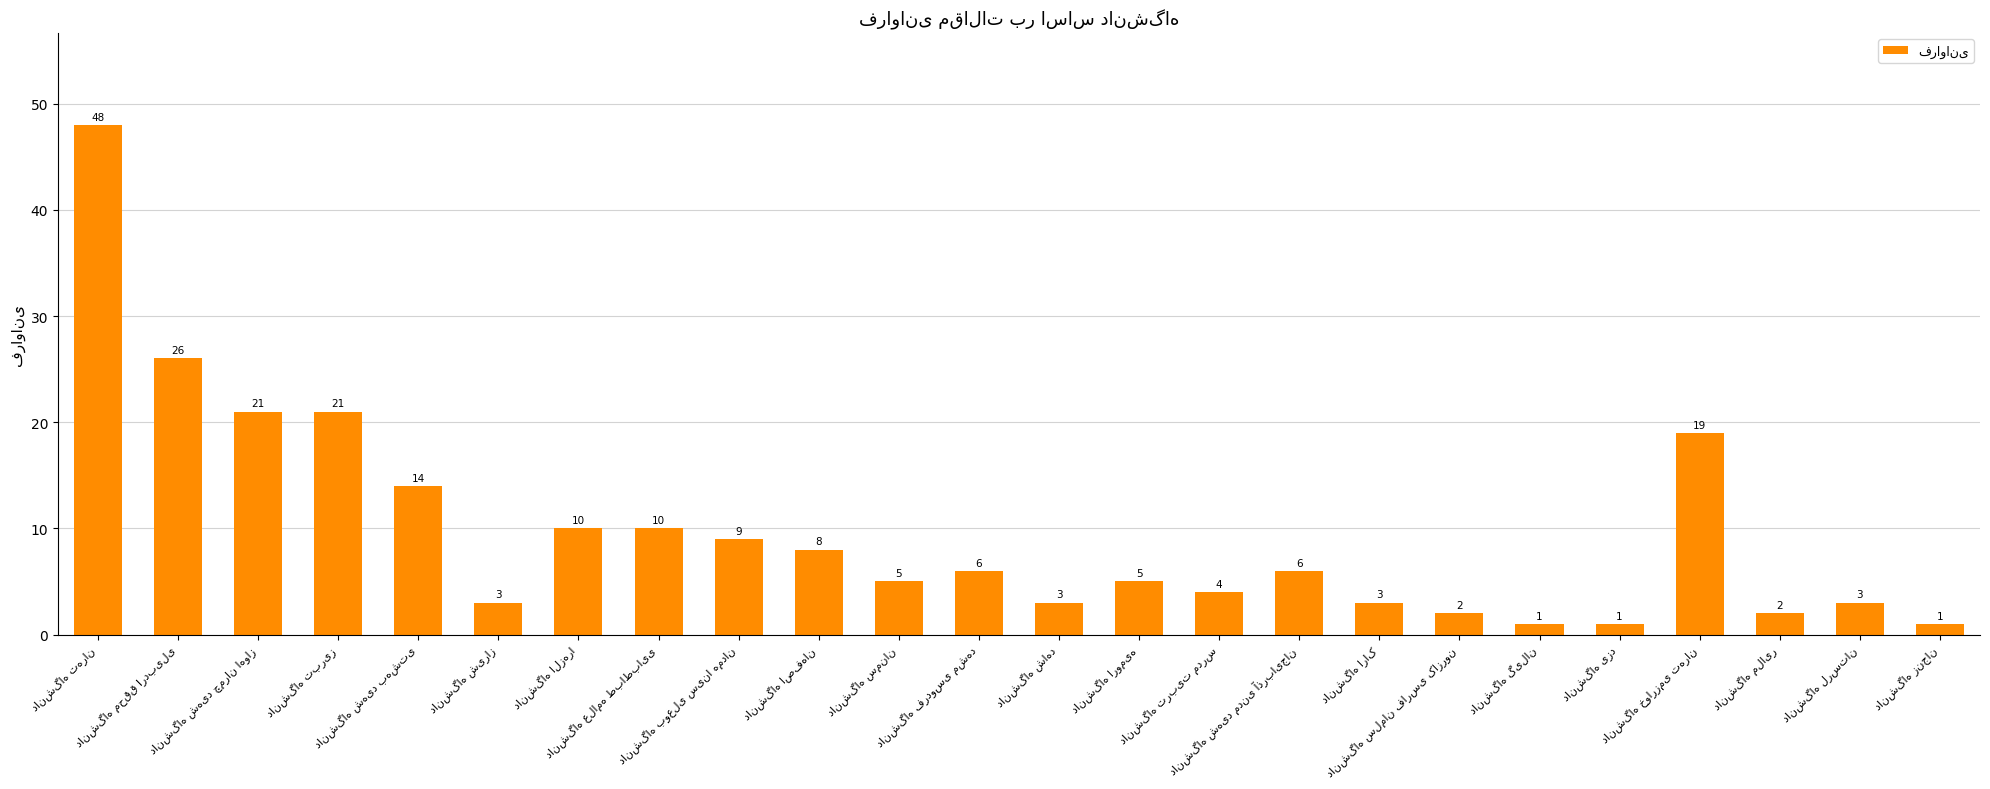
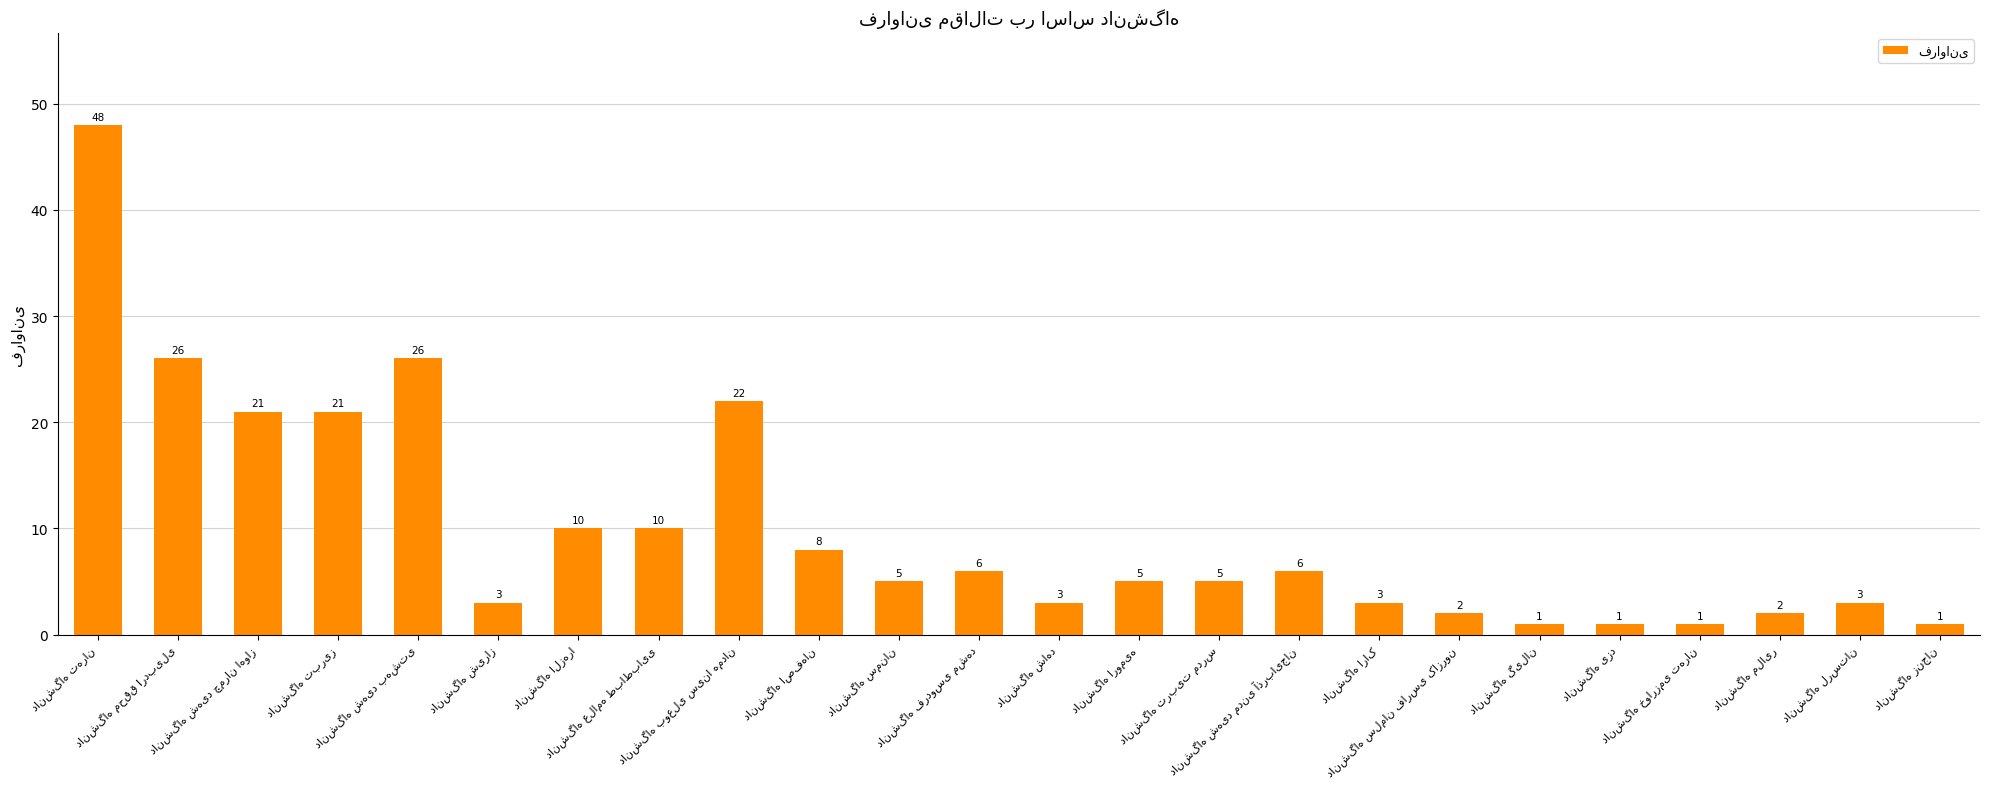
  {
    "دانشگاه تهران": 48,
    "دانشگاه محقق اردبیلی": 26,
    "دانشگاه شهید چمران اهواز": 21,
    "دانشگاه تبریز": 21,
-   "دانشگاه شهید بهشتی": 14,
+   "دانشگاه شهید بهشتی": 26,
    "دانشگاه شیراز": 3,
    "دانشگاه الزهرا": 10,
    "دانشگاه علامه طباطبایی": 10,
-   "دانشگاه بوعلی سینا همدان": 9,
+   "دانشگاه بوعلی سینا همدان": 22,
    "دانشگاه اصفهان": 8,
    "دانشگاه سمنان": 5,
    "دانشگاه فردوسی مشهد": 6,
    "دانشگاه شاهد": 3,
    "دانشگاه ارومیه": 5,
-   "دانشگاه تربیت مدرس": 4,
+   "دانشگاه تربیت مدرس": 5,
    "دانشگاه شهید مدنی آذربایجان": 6,
    "دانشگاه اراک": 3,
    "دانشگاه سلمان فارسی کازرون": 2,
    "دانشگاه گیلان": 1,
    "دانشگاه یزد": 1,
-   "دانشگاه خوارزمی تهران": 19,
+   "دانشگاه خوارزمی تهران": 1,
    "دانشگاه ملایر": 2,
    "دانشگاه لرستان": 3,
    "دانشگاه زنجان": 1
  }
